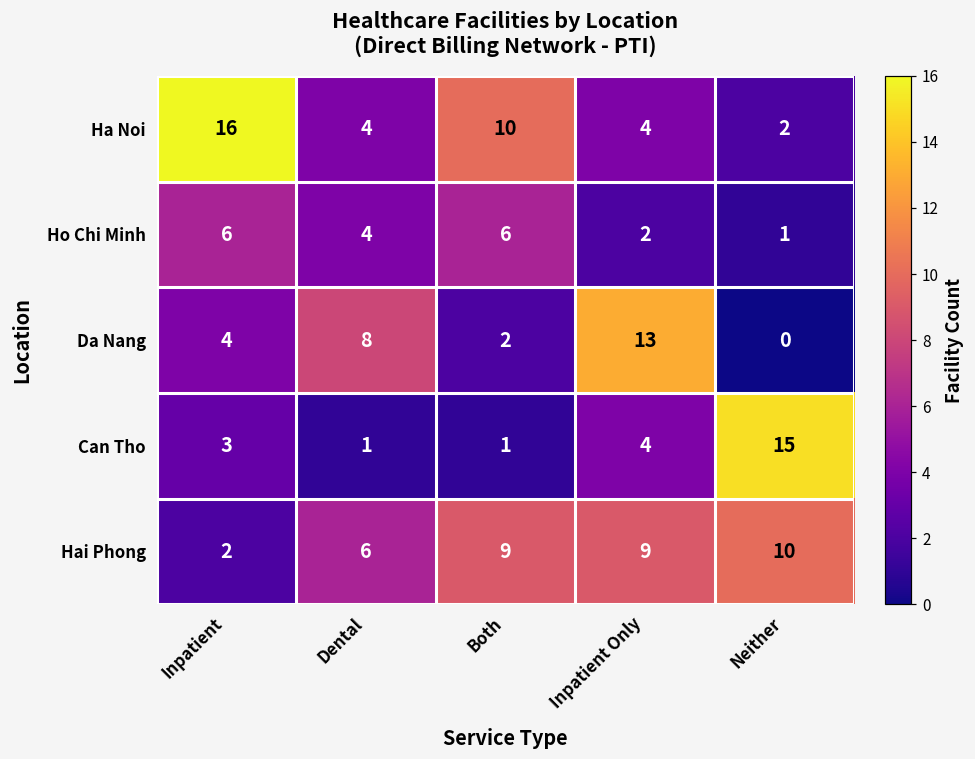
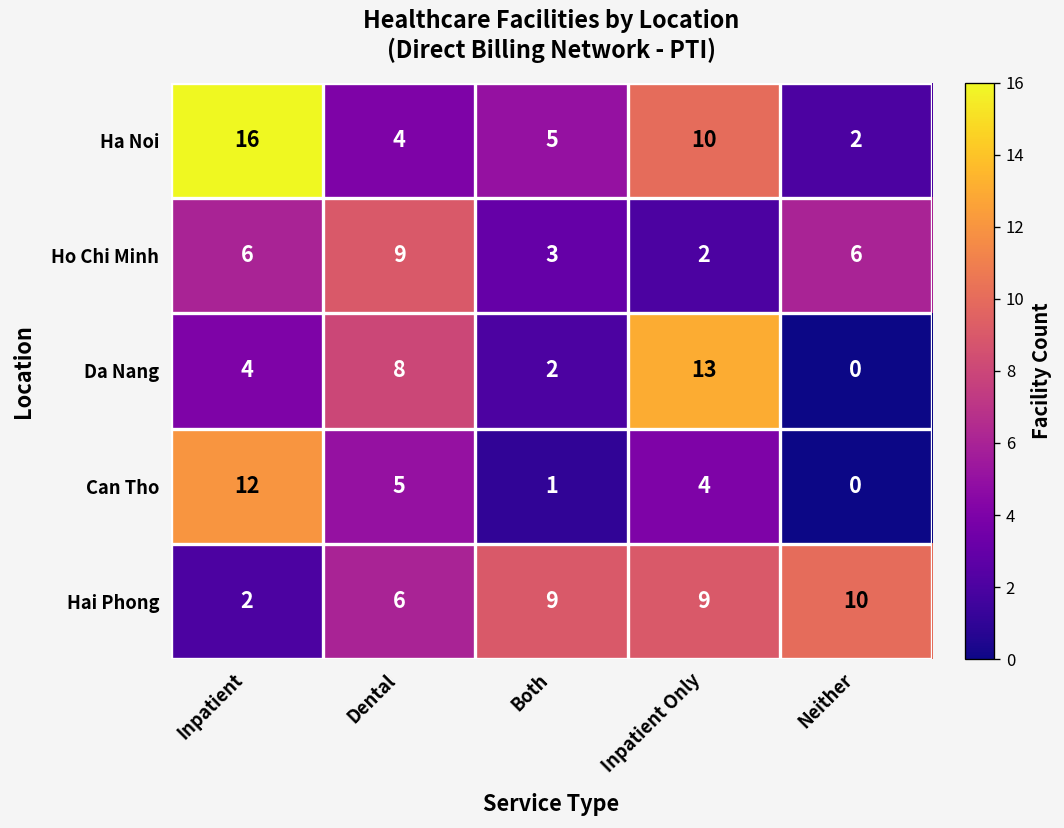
  {
    "Ha Noi": {
      "Inpatient": 16,
      "Dental": 4,
-     "Both": 10,
-     "Inpatient Only": 4,
+     "Both": 5,
+     "Inpatient Only": 10,
      "Neither": 2
    },
    "Ho Chi Minh": {
      "Inpatient": 6,
-     "Dental": 4,
-     "Both": 6,
+     "Dental": 9,
+     "Both": 3,
      "Inpatient Only": 2,
-     "Neither": 1
+     "Neither": 6
    },
    "Da Nang": {
      "Inpatient": 4,
      "Dental": 8,
      "Both": 2,
      "Inpatient Only": 13,
      "Neither": 0
    },
    "Can Tho": {
-     "Inpatient": 3,
-     "Dental": 1,
+     "Inpatient": 12,
+     "Dental": 5,
      "Both": 1,
      "Inpatient Only": 4,
-     "Neither": 15
+     "Neither": 0
    },
    "Hai Phong": {
      "Inpatient": 2,
      "Dental": 6,
      "Both": 9,
      "Inpatient Only": 9,
      "Neither": 10
    }
  }
